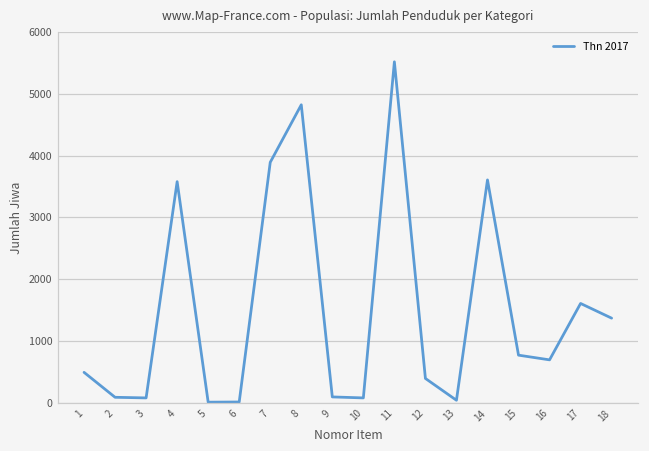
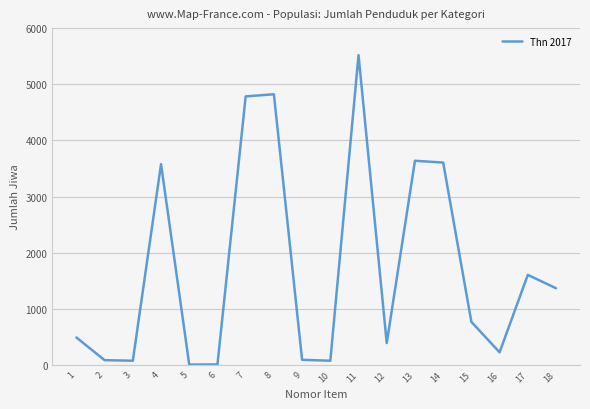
  {
    "1": 500,
    "2": 100,
    "3": 100,
    "4": 3600,
    "5": 0,
    "6": 0,
-   "7": 3900,
+   "7": 4800,
    "8": 4800,
    "9": 100,
    "10": 100,
    "11": 5500,
    "12": 400,
-   "13": 0,
+   "13": 3600,
    "14": 3600,
    "15": 800,
-   "16": 700,
+   "16": 200,
    "17": 1600,
    "18": 1400
  }
